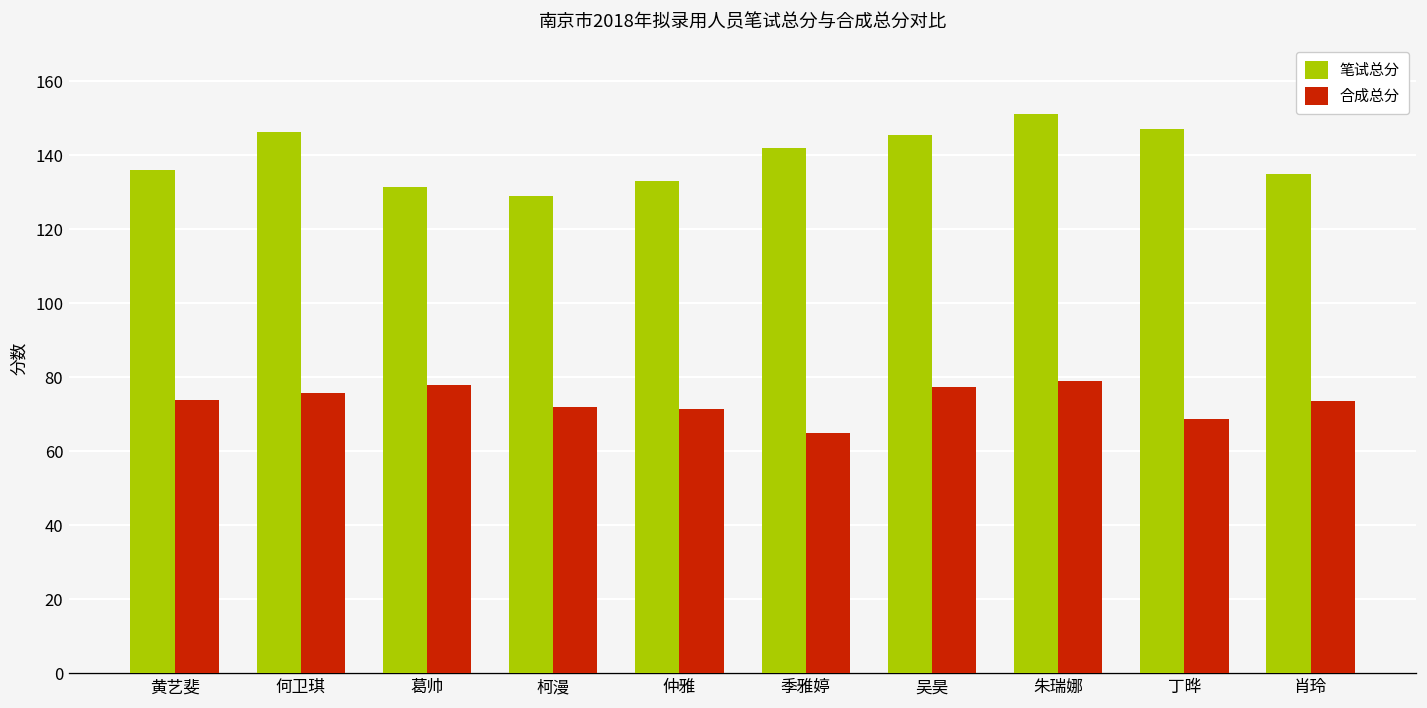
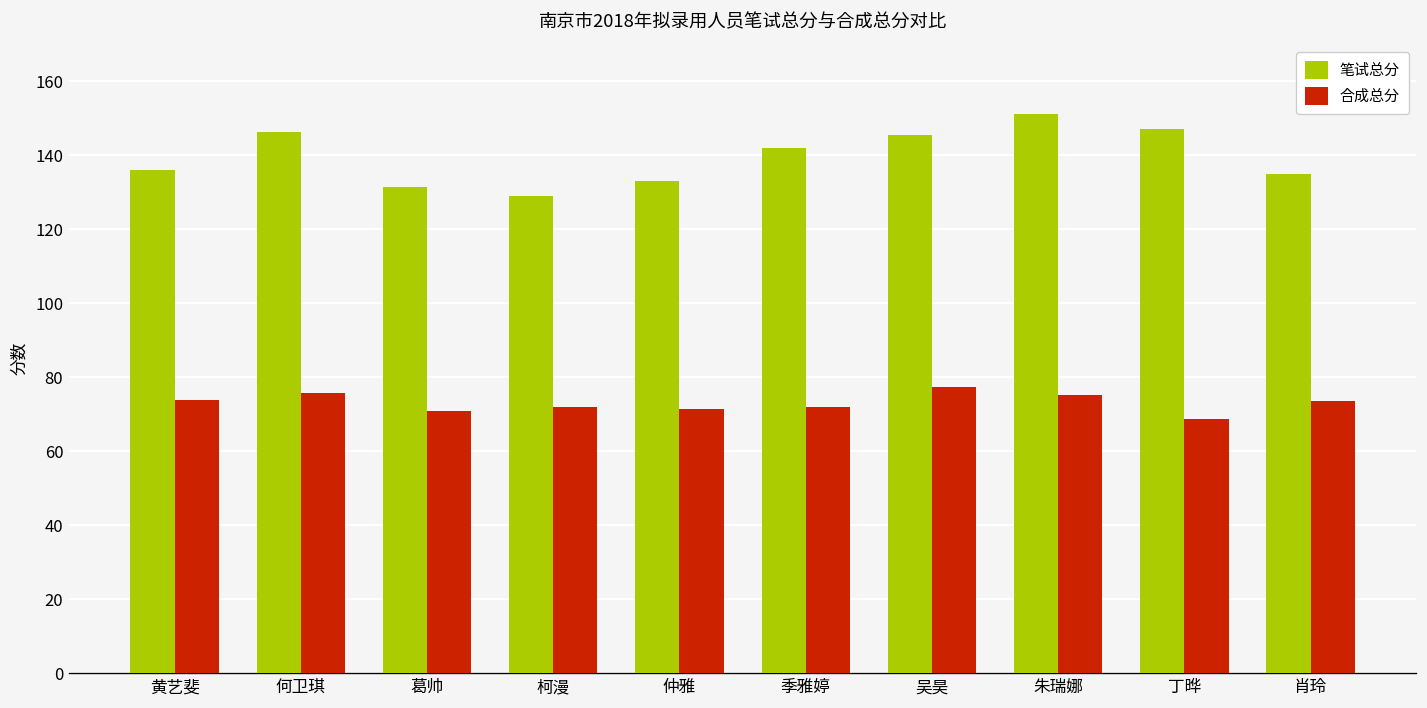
  {
    "笔试总分": {
      "黄艺斐": 136,
      "何卫琪": 146,
      "葛帅": 132,
      "柯漫": 129,
      "仲雅": 133,
      "季雅婷": 142,
      "吴昊": 145,
      "朱瑞娜": 151,
      "丁晔": 147,
      "肖玲": 135
    },
    "合成总分": {
      "黄艺斐": 74,
      "何卫琪": 76,
-     "葛帅": 78,
+     "葛帅": 71,
      "柯漫": 72,
      "仲雅": 72,
-     "季雅婷": 65,
+     "季雅婷": 72,
      "吴昊": 77,
-     "朱瑞娜": 79,
+     "朱瑞娜": 75,
      "丁晔": 69,
      "肖玲": 74
    }
  }
